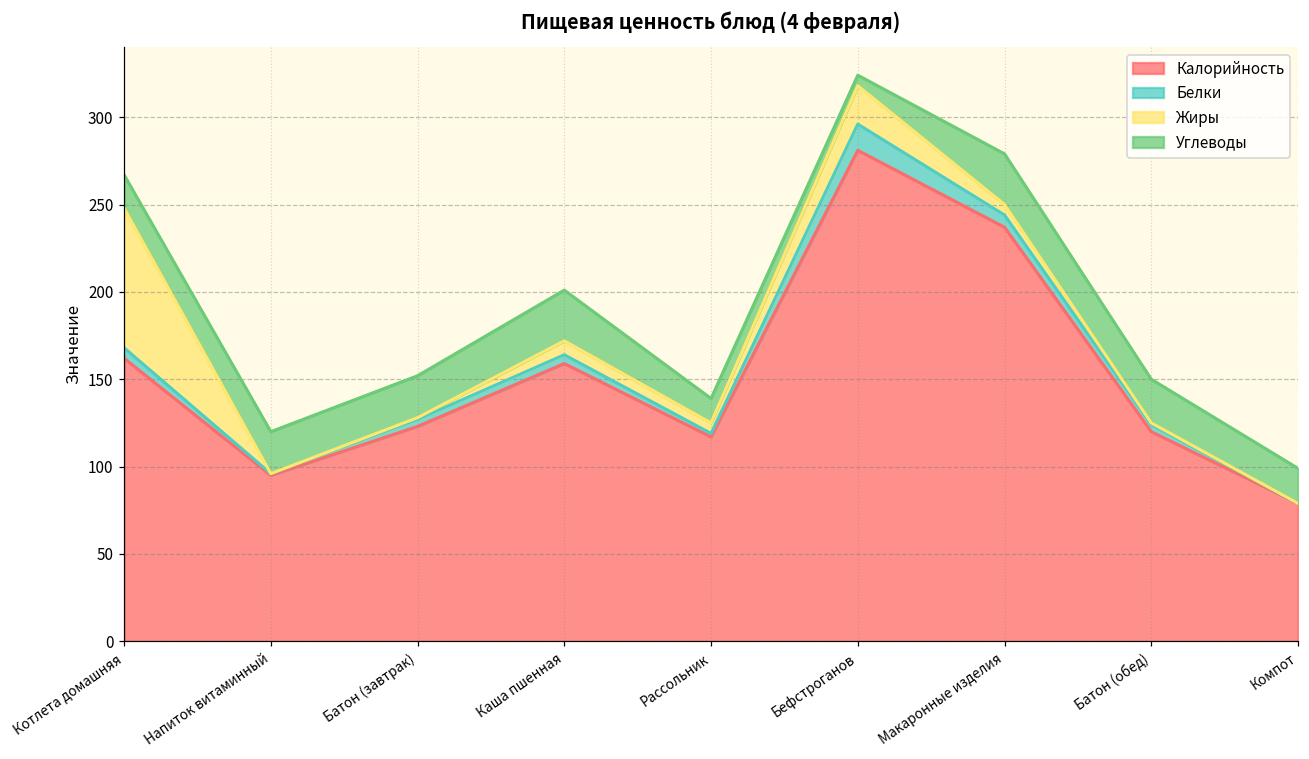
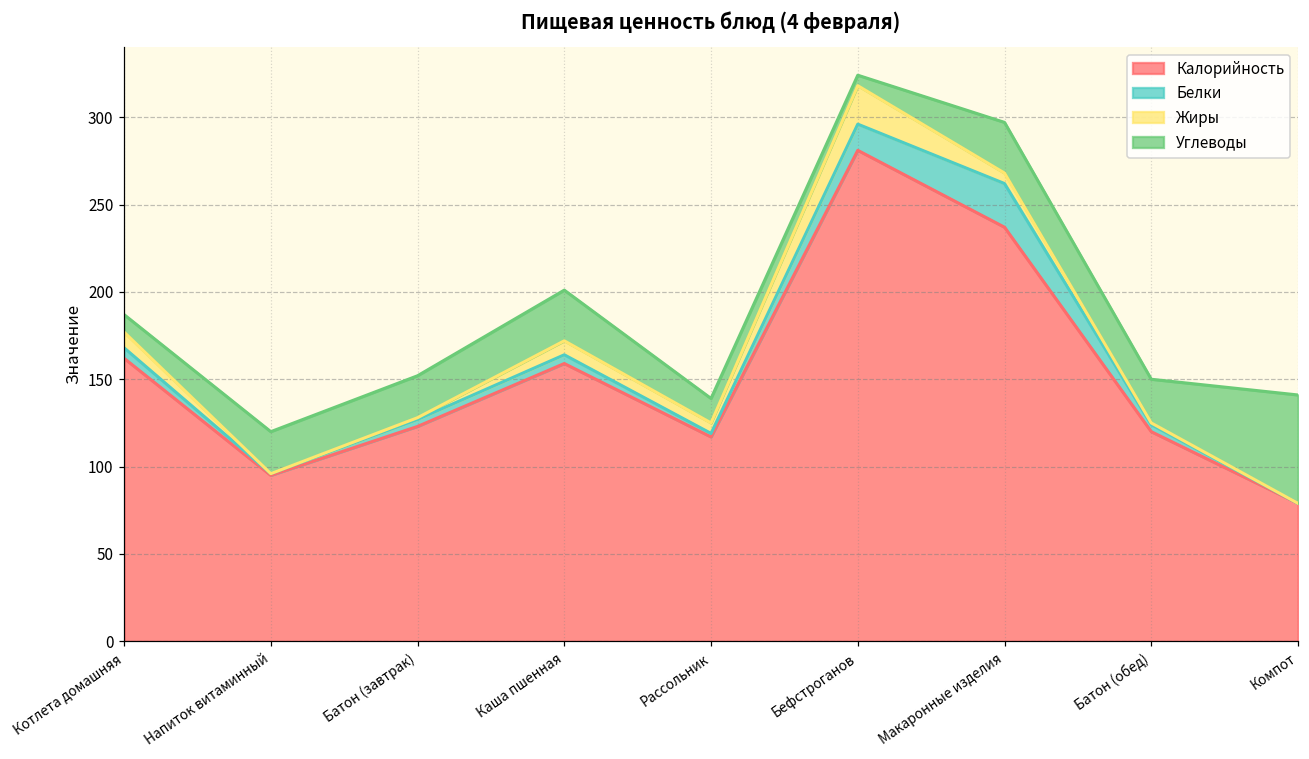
  {
    "Калорийность": {
      "Котлета домашняя": 162,
      "Батон (завтрак)": 123,
      "Каша пшенная": 159,
      "Рассольник": 117,
      "Бефстроганов": 281,
      "Макаронные изделия": 237,
      "Батон (обед)": 120
    },
    "Белки": {
      "Котлета домашняя": 6,
      "Каша пшенная": 5,
      "Рассольник": 2,
      "Бефстроганов": 15,
-     "Макаронные изделия": 7
+     "Макаронные изделия": 25
    },
    "Жиры": {
-     "Котлета домашняя": 80,
+     "Котлета домашняя": 9,
      "Каша пшенная": 8,
      "Рассольник": 6,
      "Бефстроганов": 22,
      "Макаронные изделия": 6
    },
    "Углеводы": {
-     "Котлета домашняя": 19,
+     "Котлета домашняя": 10,
      "Напиток витаминный": 24,
      "Батон (завтрак)": 24,
      "Каша пшенная": 29,
      "Рассольник": 14,
      "Бефстроганов": 6,
      "Макаронные изделия": 29,
      "Батон (обед)": 25,
-     "Компот": 20
+     "Компот": 62
    }
  }
